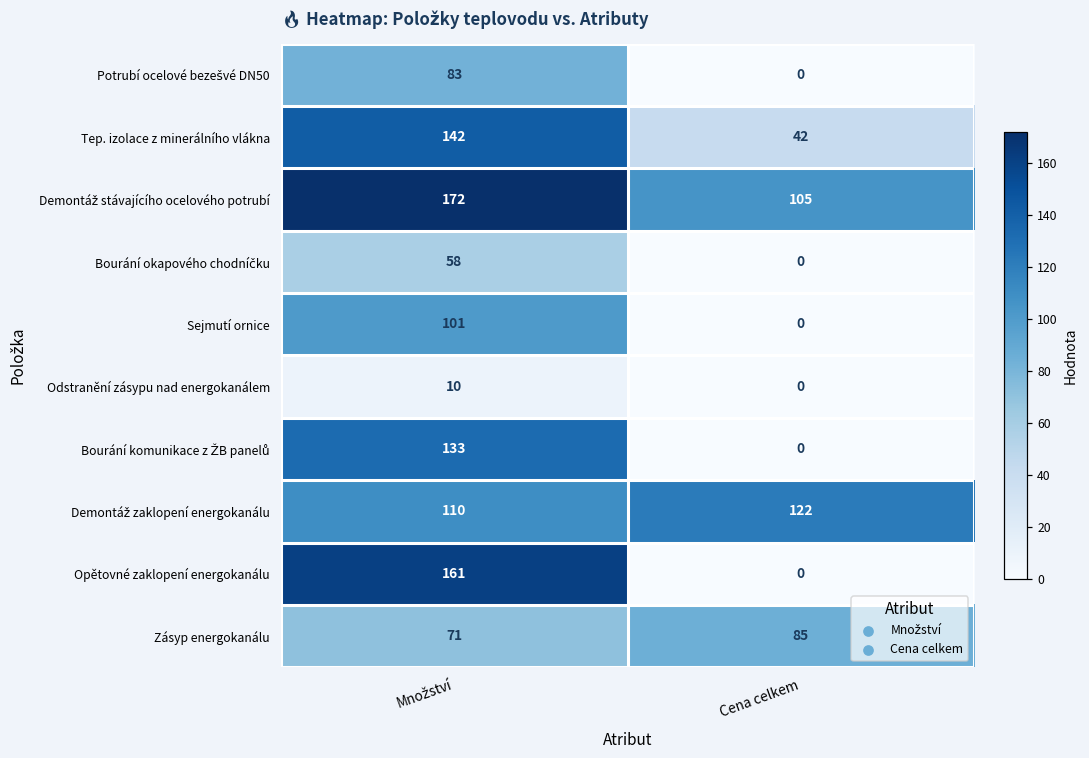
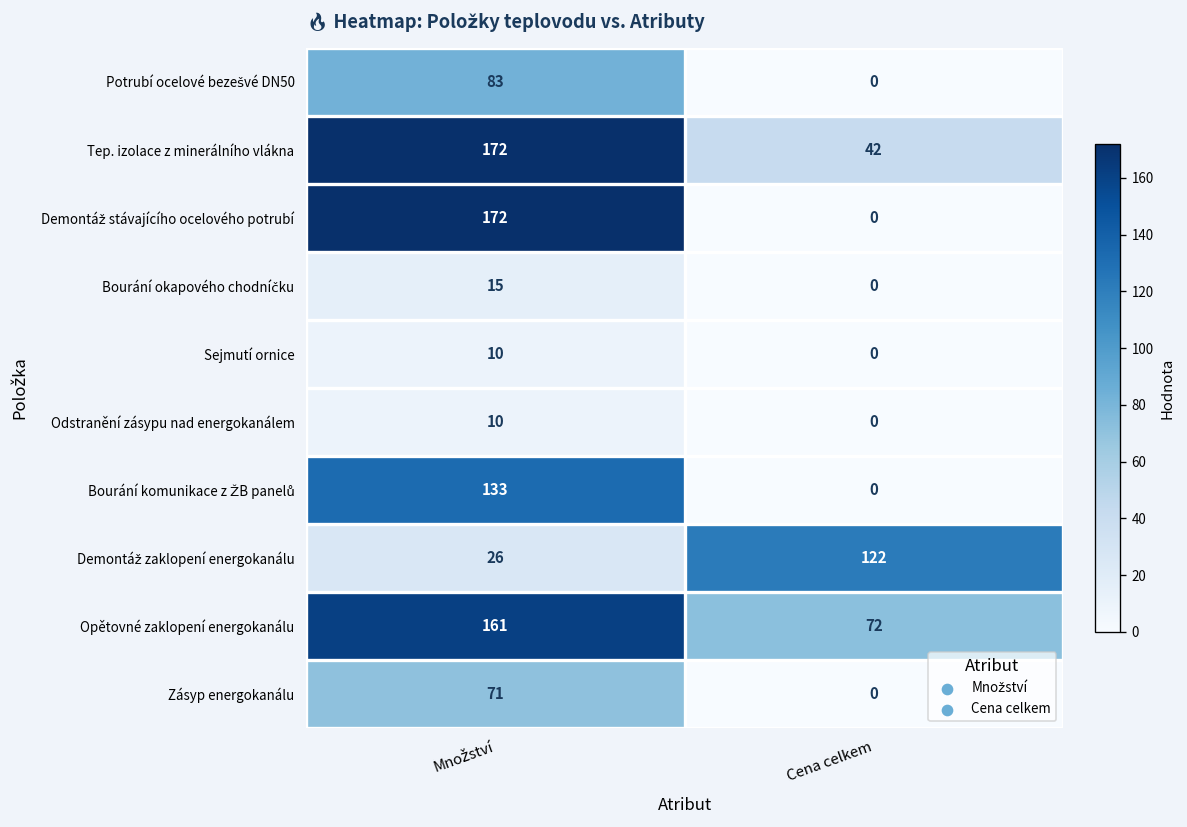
  {
    "Potrubí ocelové bezešvé DN50": {
      "Množství": 83,
      "Cena celkem": 0
    },
    "Tep. izolace z minerálního vlákna": {
-     "Množství": 142,
+     "Množství": 172,
      "Cena celkem": 42
    },
    "Demontáž stávajícího ocelového potrubí": {
      "Množství": 172,
-     "Cena celkem": 105
+     "Cena celkem": 0
    },
    "Bourání okapového chodníčku": {
-     "Množství": 58,
+     "Množství": 15,
      "Cena celkem": 0
    },
    "Sejmutí ornice": {
-     "Množství": 101,
+     "Množství": 10,
      "Cena celkem": 0
    },
    "Odstranění zásypu nad energokanálem": {
      "Množství": 10,
      "Cena celkem": 0
    },
    "Bourání komunikace z ŽB panelů": {
      "Množství": 133,
      "Cena celkem": 0
    },
    "Demontáž zaklopení energokanálu": {
-     "Množství": 110,
+     "Množství": 26,
      "Cena celkem": 122
    },
    "Opětovné zaklopení energokanálu": {
      "Množství": 161,
-     "Cena celkem": 0
+     "Cena celkem": 72
    },
    "Zásyp energokanálu": {
      "Množství": 71,
-     "Cena celkem": 85
+     "Cena celkem": 0
    }
  }
